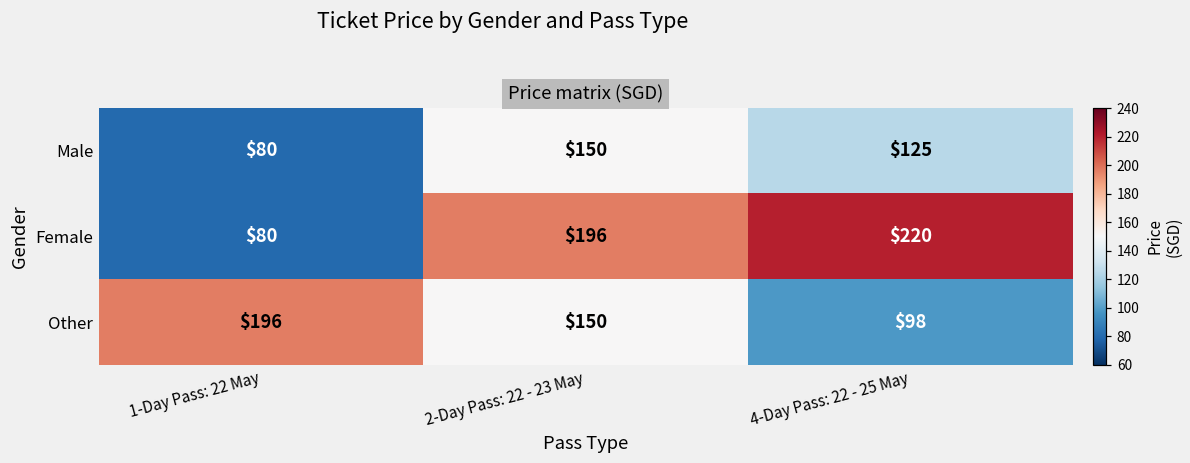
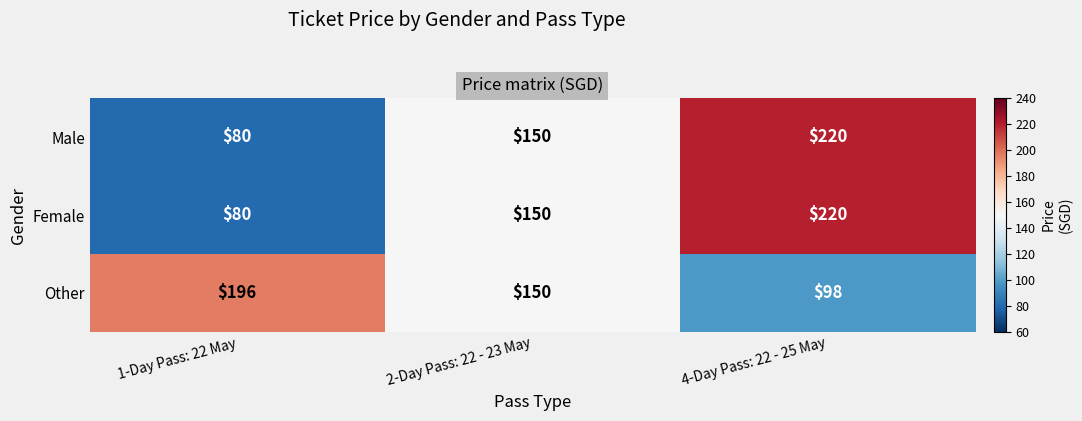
  {
    "Male": {
      "1-Day Pass: 22 May": "$80",
      "2-Day Pass: 22 - 23 May": "$150",
-     "4-Day Pass: 22 - 25 May": "$125"
+     "4-Day Pass: 22 - 25 May": "$220"
    },
    "Female": {
      "1-Day Pass: 22 May": "$80",
-     "2-Day Pass: 22 - 23 May": "$196",
+     "2-Day Pass: 22 - 23 May": "$150",
      "4-Day Pass: 22 - 25 May": "$220"
    },
    "Other": {
      "1-Day Pass: 22 May": "$196",
      "2-Day Pass: 22 - 23 May": "$150",
      "4-Day Pass: 22 - 25 May": "$98"
    }
  }
